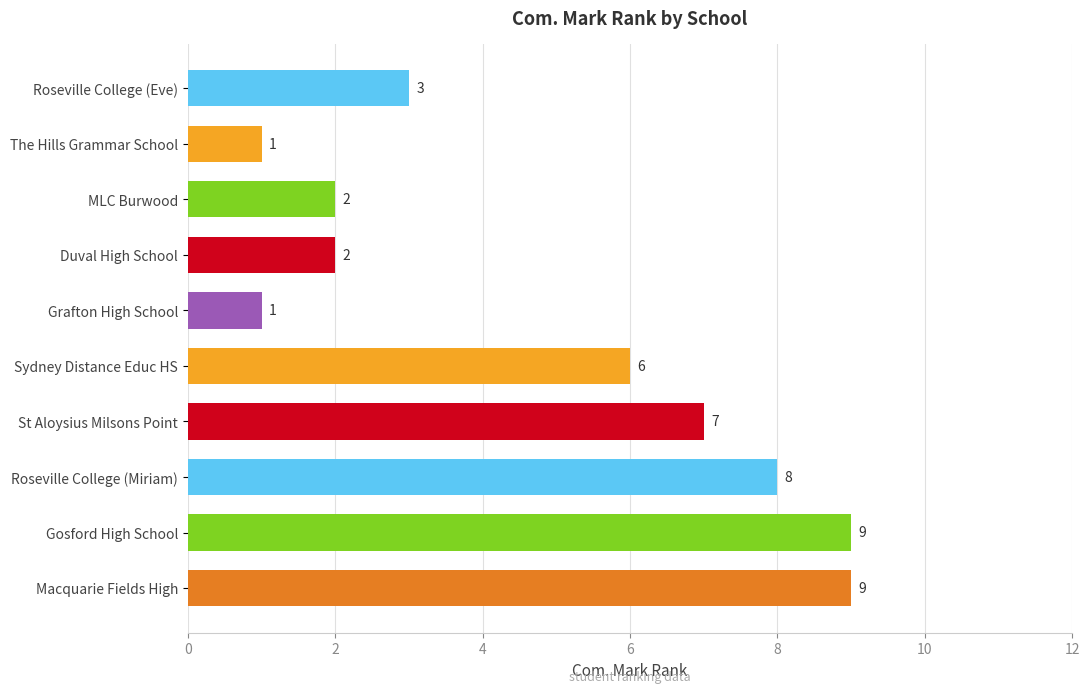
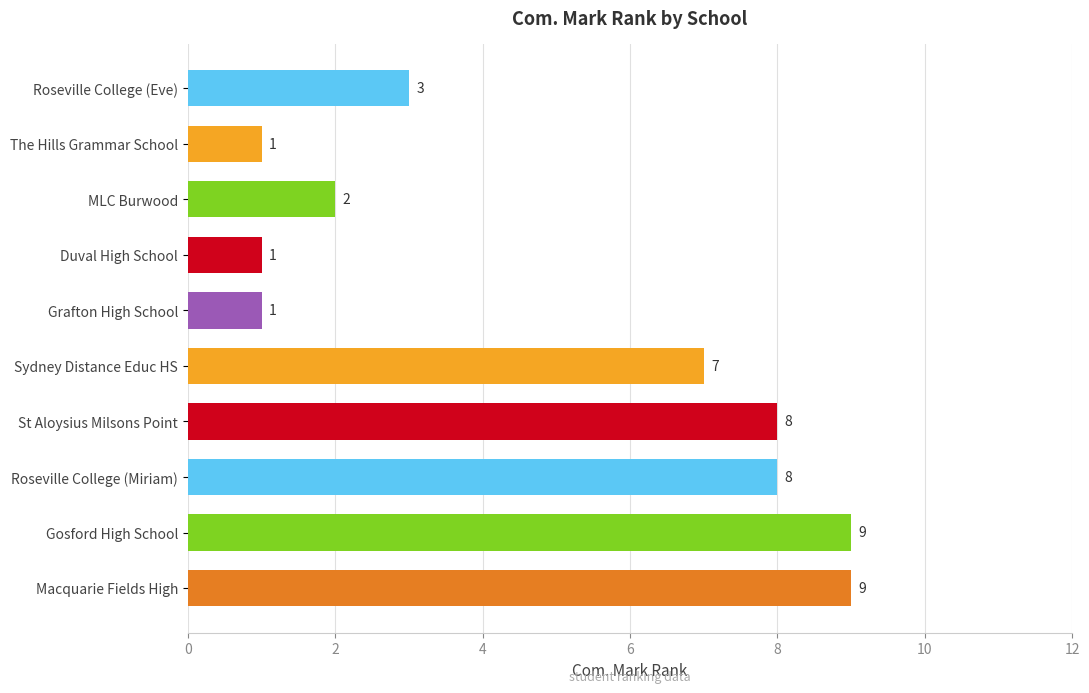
  {
    "Roseville College (Eve)": 3,
    "The Hills Grammar School": 1,
    "MLC Burwood": 2,
-   "Duval High School": 2,
+   "Duval High School": 1,
    "Grafton High School": 1,
-   "Sydney Distance Educ HS": 6,
-   "St Aloysius Milsons Point": 7,
+   "Sydney Distance Educ HS": 7,
+   "St Aloysius Milsons Point": 8,
    "Roseville College (Miriam)": 8,
    "Gosford High School": 9,
    "Macquarie Fields High": 9
  }
